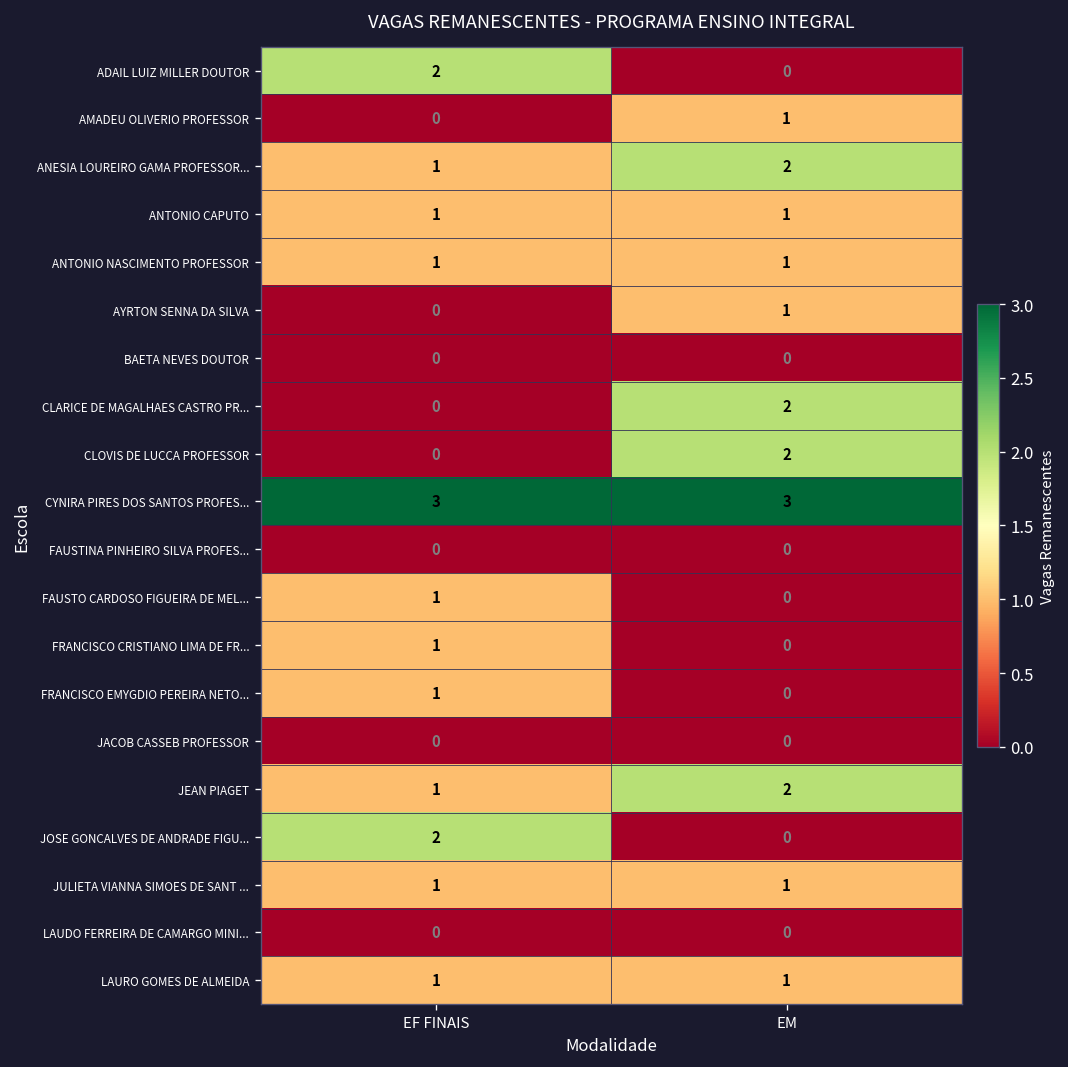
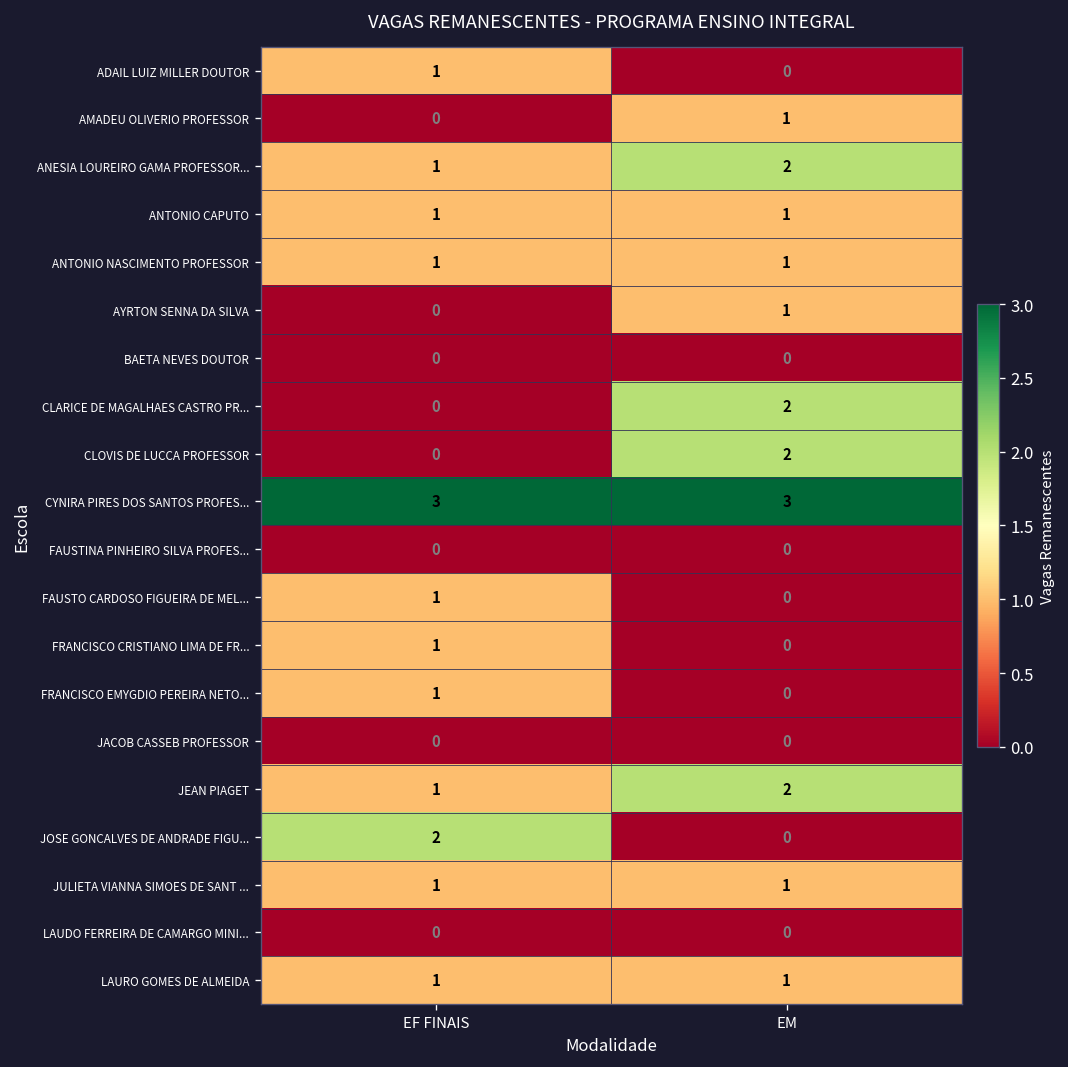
  {
    "ADAIL LUIZ MILLER DOUTOR": {
-     "EF FINAIS": 2,
+     "EF FINAIS": 1,
      "EM": 0
    },
    "AMADEU OLIVERIO PROFESSOR": {
      "EF FINAIS": 0,
      "EM": 1
    },
    "ANESIA LOUREIRO GAMA PROFESSOR...": {
      "EF FINAIS": 1,
      "EM": 2
    },
    "ANTONIO CAPUTO": {
      "EF FINAIS": 1,
      "EM": 1
    },
    "ANTONIO NASCIMENTO PROFESSOR": {
      "EF FINAIS": 1,
      "EM": 1
    },
    "AYRTON SENNA DA SILVA": {
      "EF FINAIS": 0,
      "EM": 1
    },
    "BAETA NEVES DOUTOR": {
      "EF FINAIS": 0,
      "EM": 0
    },
    "CLARICE DE MAGALHAES CASTRO PR...": {
      "EF FINAIS": 0,
      "EM": 2
    },
    "CLOVIS DE LUCCA PROFESSOR": {
      "EF FINAIS": 0,
      "EM": 2
    },
    "CYNIRA PIRES DOS SANTOS PROFES...": {
      "EF FINAIS": 3,
      "EM": 3
    },
    "FAUSTINA PINHEIRO SILVA PROFES...": {
      "EF FINAIS": 0,
      "EM": 0
    },
    "FAUSTO CARDOSO FIGUEIRA DE MEL...": {
      "EF FINAIS": 1,
      "EM": 0
    },
    "FRANCISCO CRISTIANO LIMA DE FR...": {
      "EF FINAIS": 1,
      "EM": 0
    },
    "FRANCISCO EMYGDIO PEREIRA NETO...": {
      "EF FINAIS": 1,
      "EM": 0
    },
    "JACOB CASSEB PROFESSOR": {
      "EF FINAIS": 0,
      "EM": 0
    },
    "JEAN PIAGET": {
      "EF FINAIS": 1,
      "EM": 2
    },
    "JOSE GONCALVES DE ANDRADE FIGU...": {
      "EF FINAIS": 2,
      "EM": 0
    },
    "JULIETA VIANNA SIMOES DE SANT ...": {
      "EF FINAIS": 1,
      "EM": 1
    },
    "LAUDO FERREIRA DE CAMARGO MINI...": {
      "EF FINAIS": 0,
      "EM": 0
    },
    "LAURO GOMES DE ALMEIDA": {
      "EF FINAIS": 1,
      "EM": 1
    }
  }
